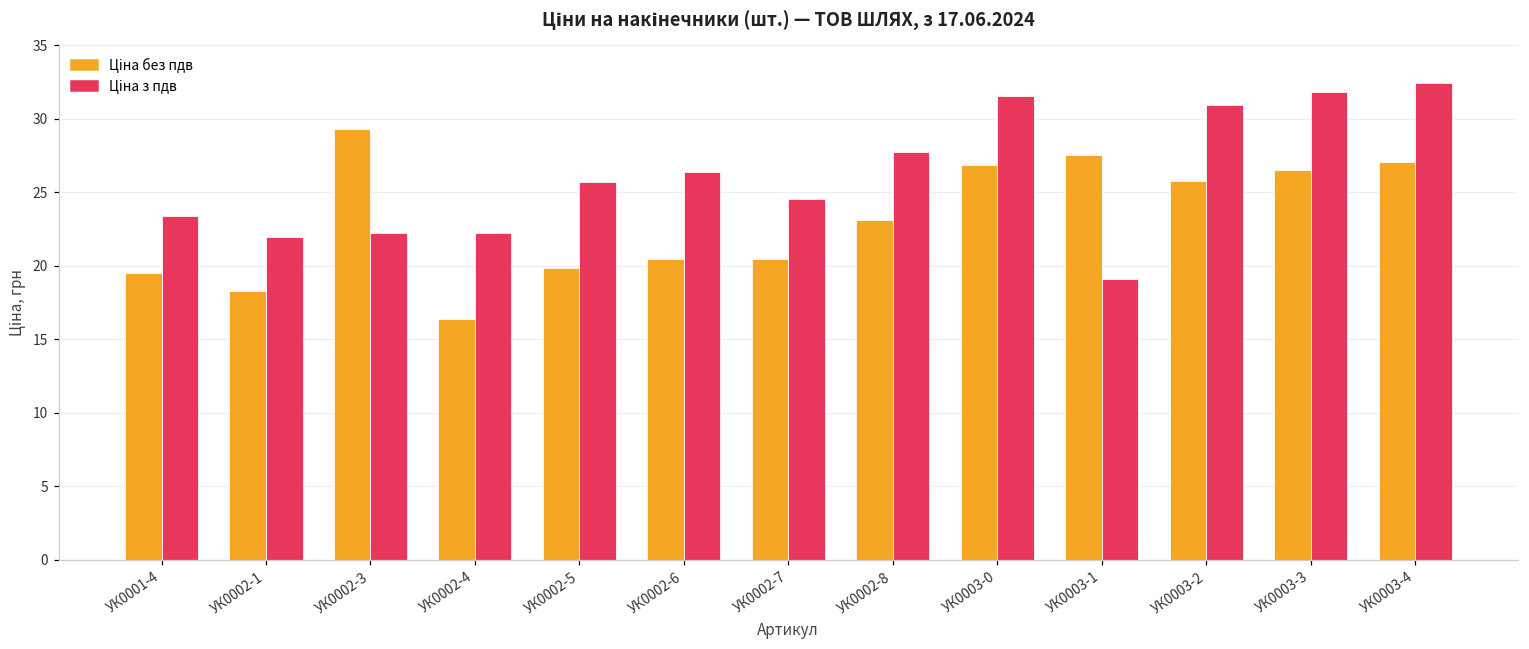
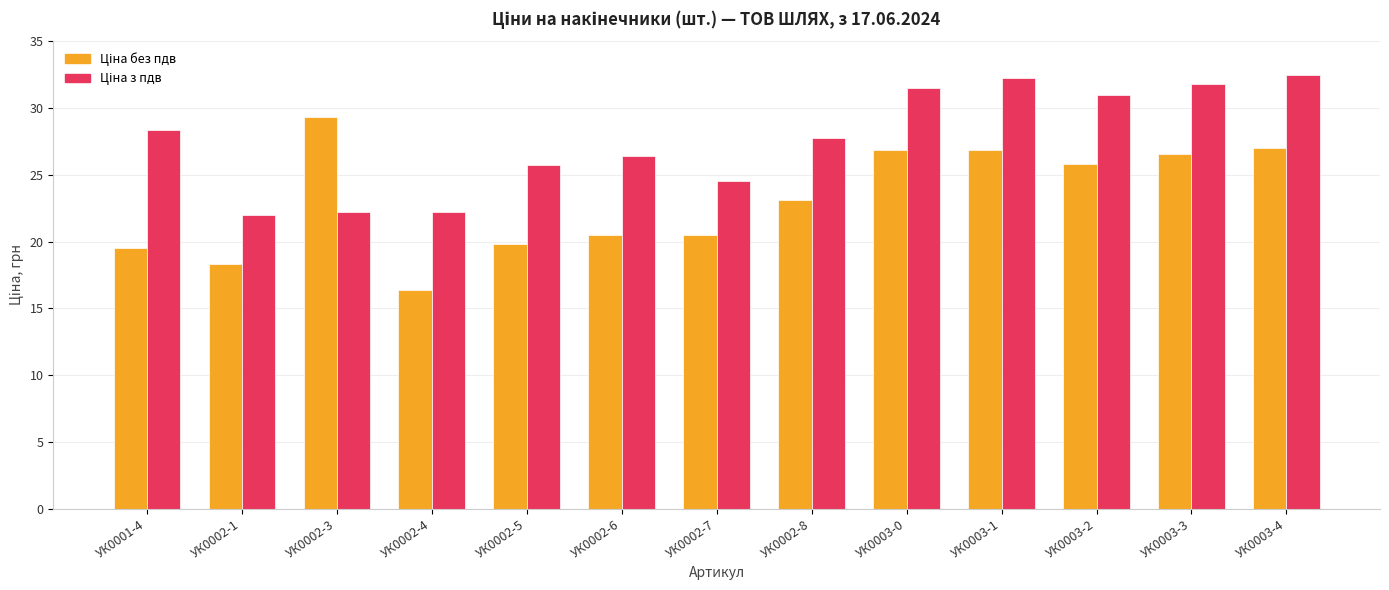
  {
    "Ціна без пдв": {
      "УК0001-4": 19.5,
      "УК0002-1": 18.3,
      "УК0002-3": 29.3,
      "УК0002-4": 16.4,
      "УК0002-5": 19.8,
      "УК0002-6": 20.5,
      "УК0002-7": 20.5,
      "УК0002-8": 23.1,
      "УК0003-0": 26.9,
-     "УК0003-1": 27.6,
+     "УК0003-1": 26.9,
      "УК0003-2": 25.8,
      "УК0003-3": 26.5,
      "УК0003-4": 27.0
    },
    "Ціна з пдв": {
-     "УК0001-4": 23.4,
+     "УК0001-4": 28.3,
      "УК0002-1": 22.0,
      "УК0002-3": 22.2,
      "УК0002-4": 22.2,
      "УК0002-5": 25.7,
      "УК0002-6": 26.4,
      "УК0002-7": 24.6,
      "УК0002-8": 27.8,
      "УК0003-0": 31.5,
-     "УК0003-1": 19.1,
+     "УК0003-1": 32.2,
      "УК0003-2": 30.9,
      "УК0003-3": 31.8,
      "УК0003-4": 32.5
    }
  }
